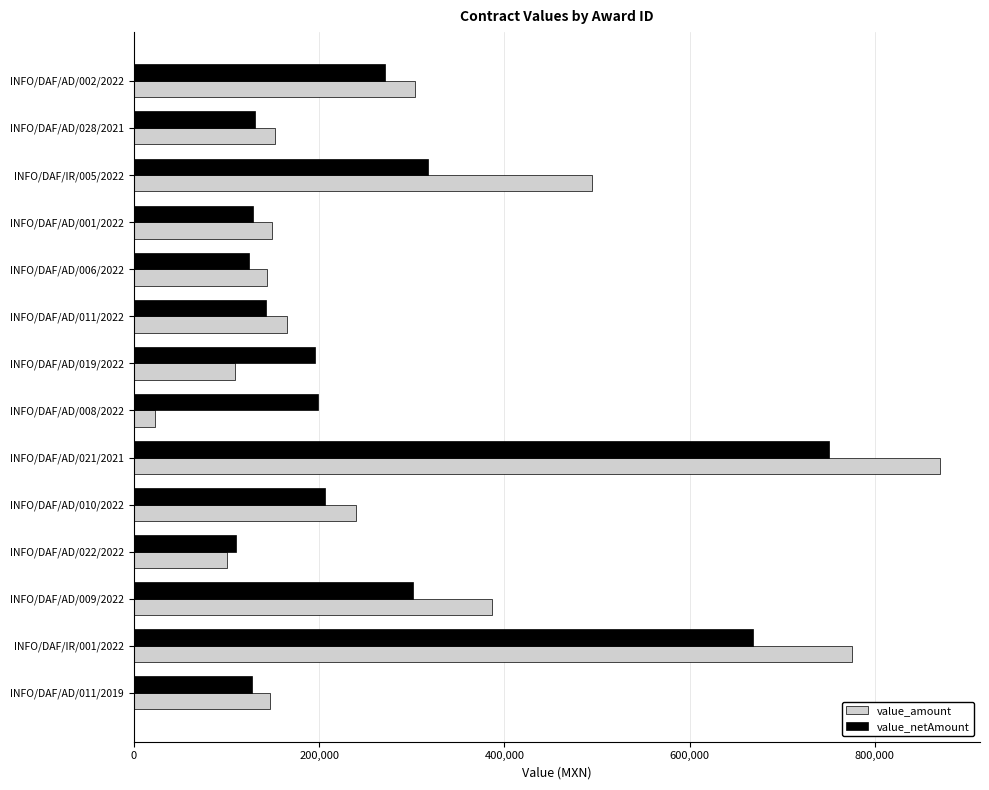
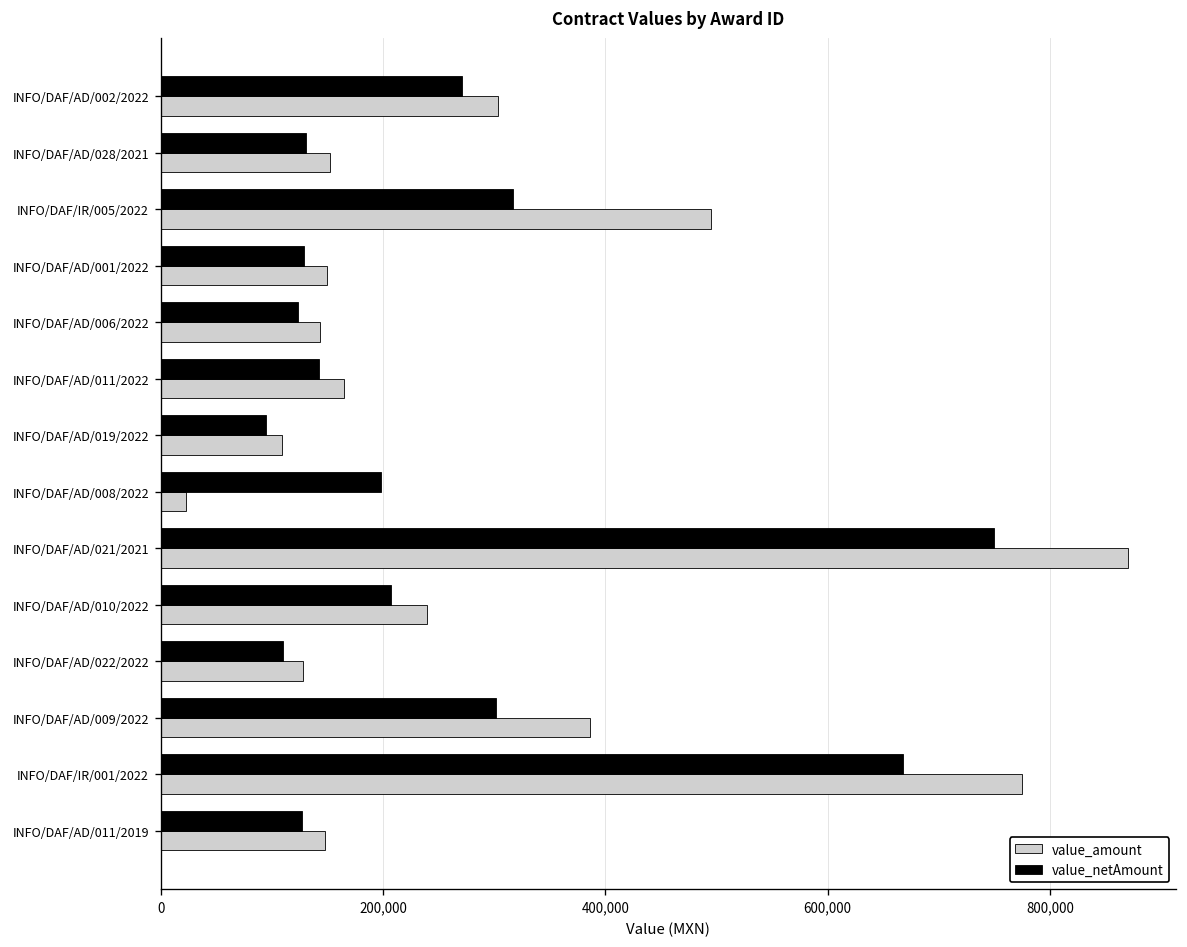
  {
    "value_amount": {
      "INFO/DAF/AD/002/2022": "300,000",
      "INFO/DAF/AD/028/2021": "150,000",
      "INFO/DAF/IR/005/2022": "500,000",
      "INFO/DAF/AD/001/2022": "150,000",
      "INFO/DAF/AD/006/2022": "140,000",
      "INFO/DAF/AD/011/2022": "170,000",
      "INFO/DAF/AD/019/2022": "110,000",
      "INFO/DAF/AD/008/2022": "20,000",
      "INFO/DAF/AD/021/2021": "870,000",
      "INFO/DAF/AD/010/2022": "240,000",
-     "INFO/DAF/AD/022/2022": "100,000",
+     "INFO/DAF/AD/022/2022": "130,000",
      "INFO/DAF/AD/009/2022": "390,000",
      "INFO/DAF/IR/001/2022": "770,000",
      "INFO/DAF/AD/011/2019": "150,000"
    },
    "value_netAmount": {
      "INFO/DAF/AD/002/2022": "270,000",
      "INFO/DAF/AD/028/2021": "130,000",
      "INFO/DAF/IR/005/2022": "320,000",
      "INFO/DAF/AD/001/2022": "130,000",
      "INFO/DAF/AD/006/2022": "120,000",
      "INFO/DAF/AD/011/2022": "140,000",
-     "INFO/DAF/AD/019/2022": "200,000",
+     "INFO/DAF/AD/019/2022": "90,000",
      "INFO/DAF/AD/008/2022": "200,000",
      "INFO/DAF/AD/021/2021": "750,000",
      "INFO/DAF/AD/010/2022": "210,000",
      "INFO/DAF/AD/022/2022": "110,000",
      "INFO/DAF/AD/009/2022": "300,000",
      "INFO/DAF/IR/001/2022": "670,000",
      "INFO/DAF/AD/011/2019": "130,000"
    }
  }
